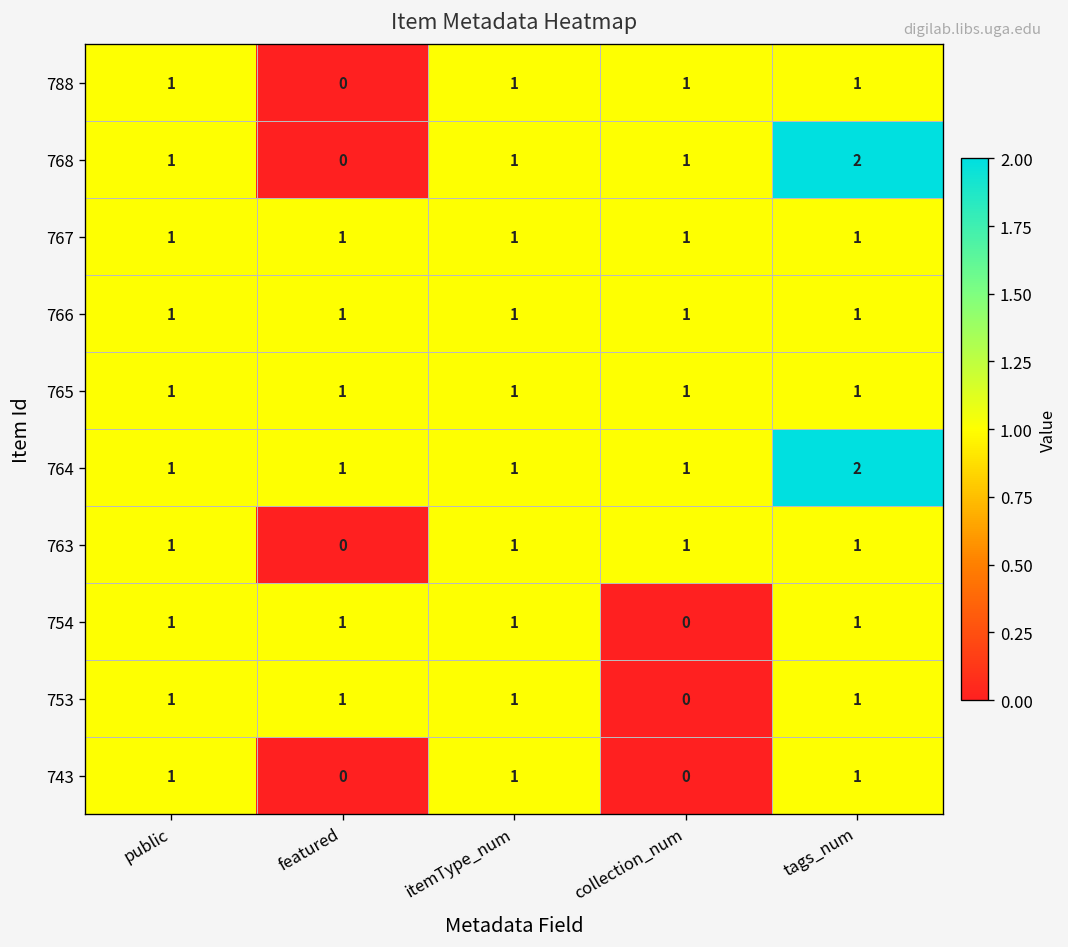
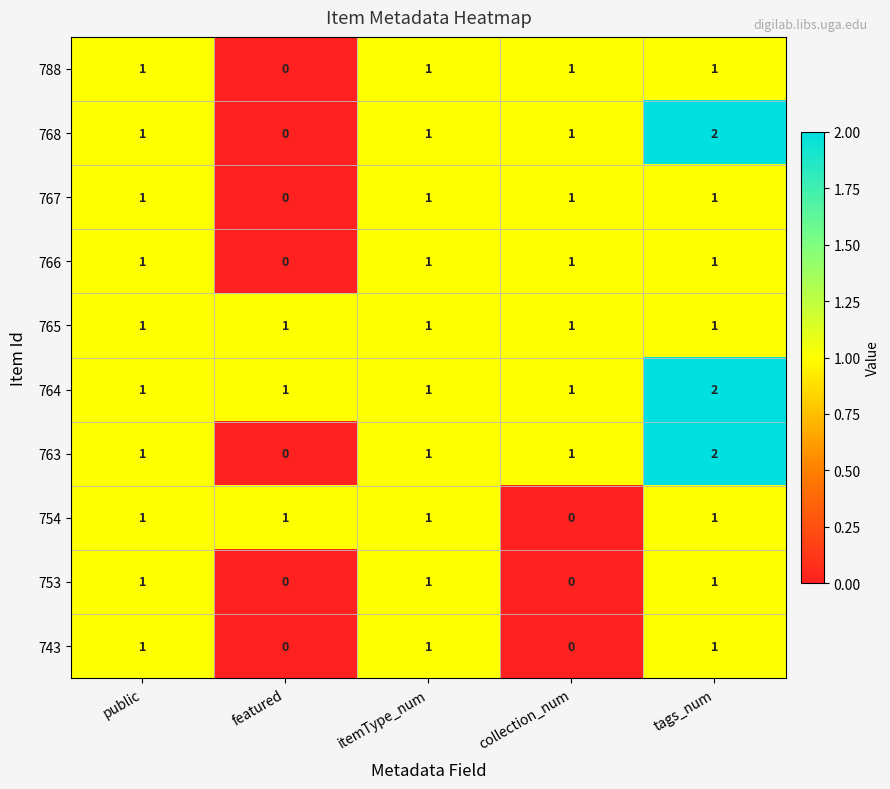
  {
    "788": {
      "public": 1,
      "featured": 0,
      "itemType_num": 1,
      "collection_num": 1,
      "tags_num": 1
    },
    "768": {
      "public": 1,
      "featured": 0,
      "itemType_num": 1,
      "collection_num": 1,
      "tags_num": 2
    },
    "767": {
      "public": 1,
-     "featured": 1,
+     "featured": 0,
      "itemType_num": 1,
      "collection_num": 1,
      "tags_num": 1
    },
    "766": {
      "public": 1,
-     "featured": 1,
+     "featured": 0,
      "itemType_num": 1,
      "collection_num": 1,
      "tags_num": 1
    },
    "765": {
      "public": 1,
      "featured": 1,
      "itemType_num": 1,
      "collection_num": 1,
      "tags_num": 1
    },
    "764": {
      "public": 1,
      "featured": 1,
      "itemType_num": 1,
      "collection_num": 1,
      "tags_num": 2
    },
    "763": {
      "public": 1,
      "featured": 0,
      "itemType_num": 1,
      "collection_num": 1,
-     "tags_num": 1
+     "tags_num": 2
    },
    "754": {
      "public": 1,
      "featured": 1,
      "itemType_num": 1,
      "collection_num": 0,
      "tags_num": 1
    },
    "753": {
      "public": 1,
-     "featured": 1,
+     "featured": 0,
      "itemType_num": 1,
      "collection_num": 0,
      "tags_num": 1
    },
    "743": {
      "public": 1,
      "featured": 0,
      "itemType_num": 1,
      "collection_num": 0,
      "tags_num": 1
    }
  }
